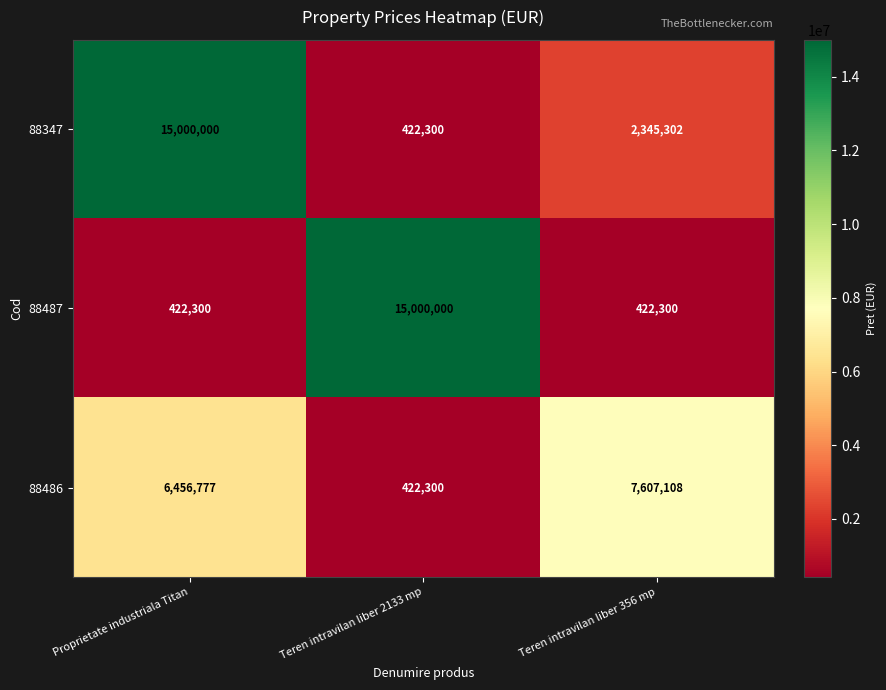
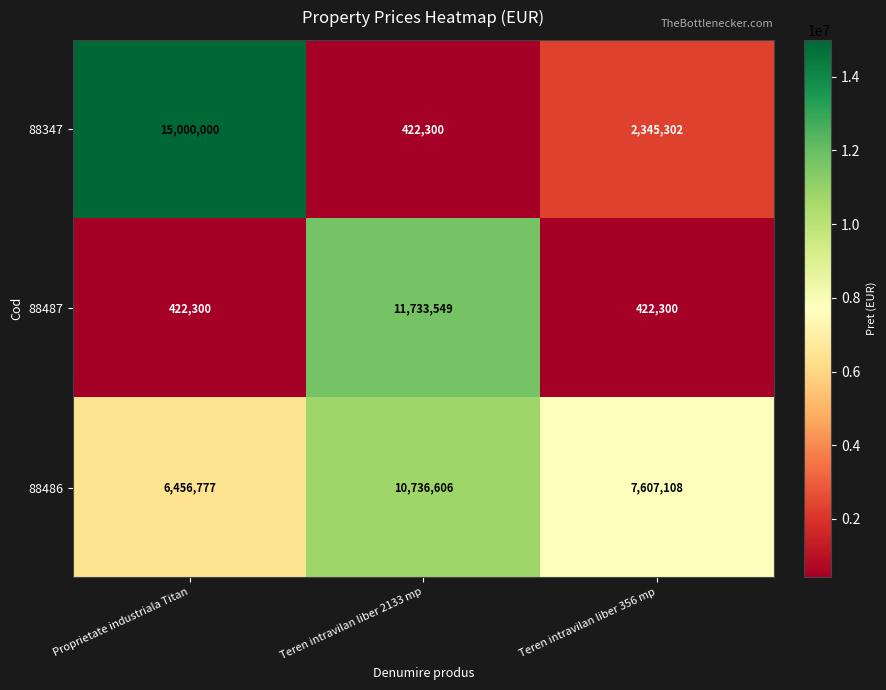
  {
    "88347": {
      "Proprietate industriala Titan": "15,000,000",
      "Teren intravilan liber 2133 mp": "422,300",
      "Teren intravilan liber 356 mp": "2,345,302"
    },
    "88487": {
      "Proprietate industriala Titan": "422,300",
-     "Teren intravilan liber 2133 mp": "15,000,000",
+     "Teren intravilan liber 2133 mp": "11,733,549",
      "Teren intravilan liber 356 mp": "422,300"
    },
    "88486": {
      "Proprietate industriala Titan": "6,456,777",
-     "Teren intravilan liber 2133 mp": "422,300",
+     "Teren intravilan liber 2133 mp": "10,736,606",
      "Teren intravilan liber 356 mp": "7,607,108"
    }
  }
